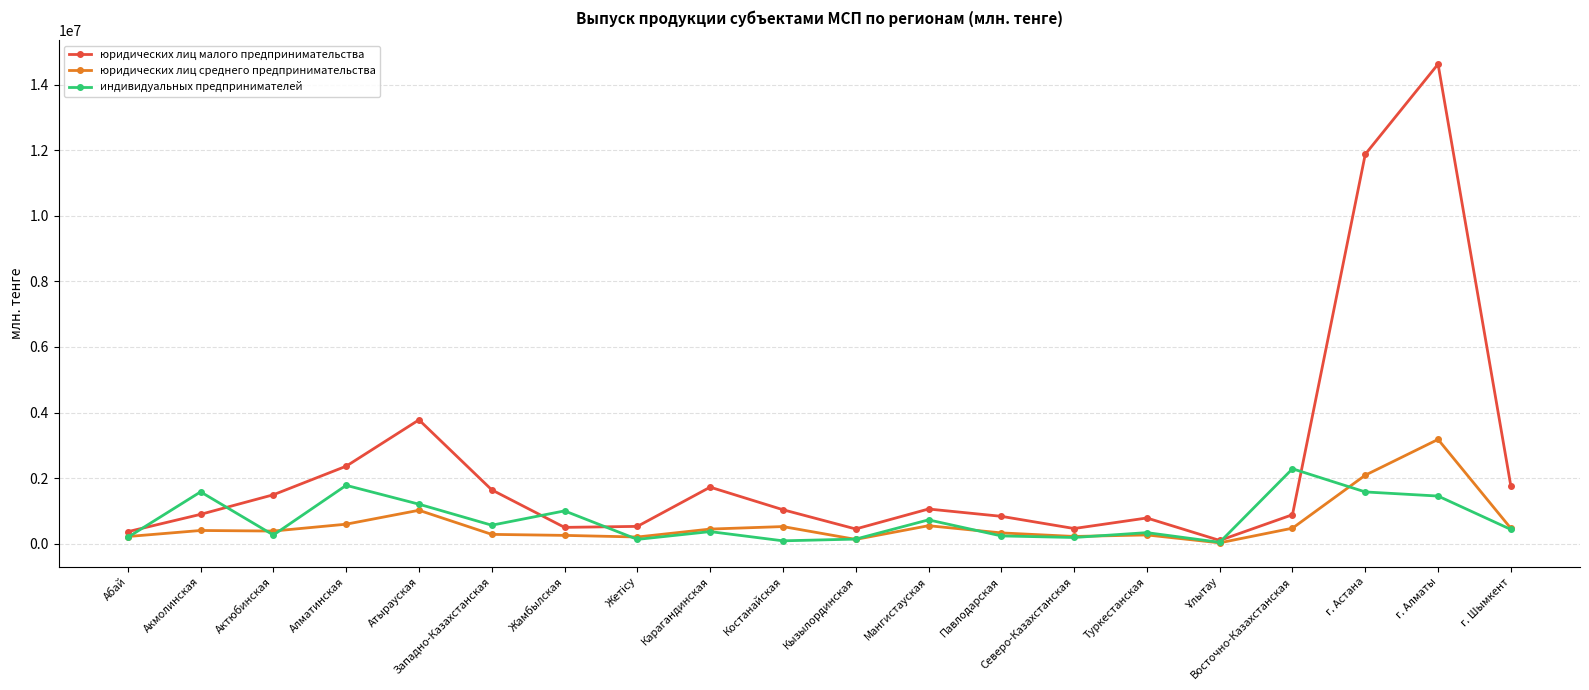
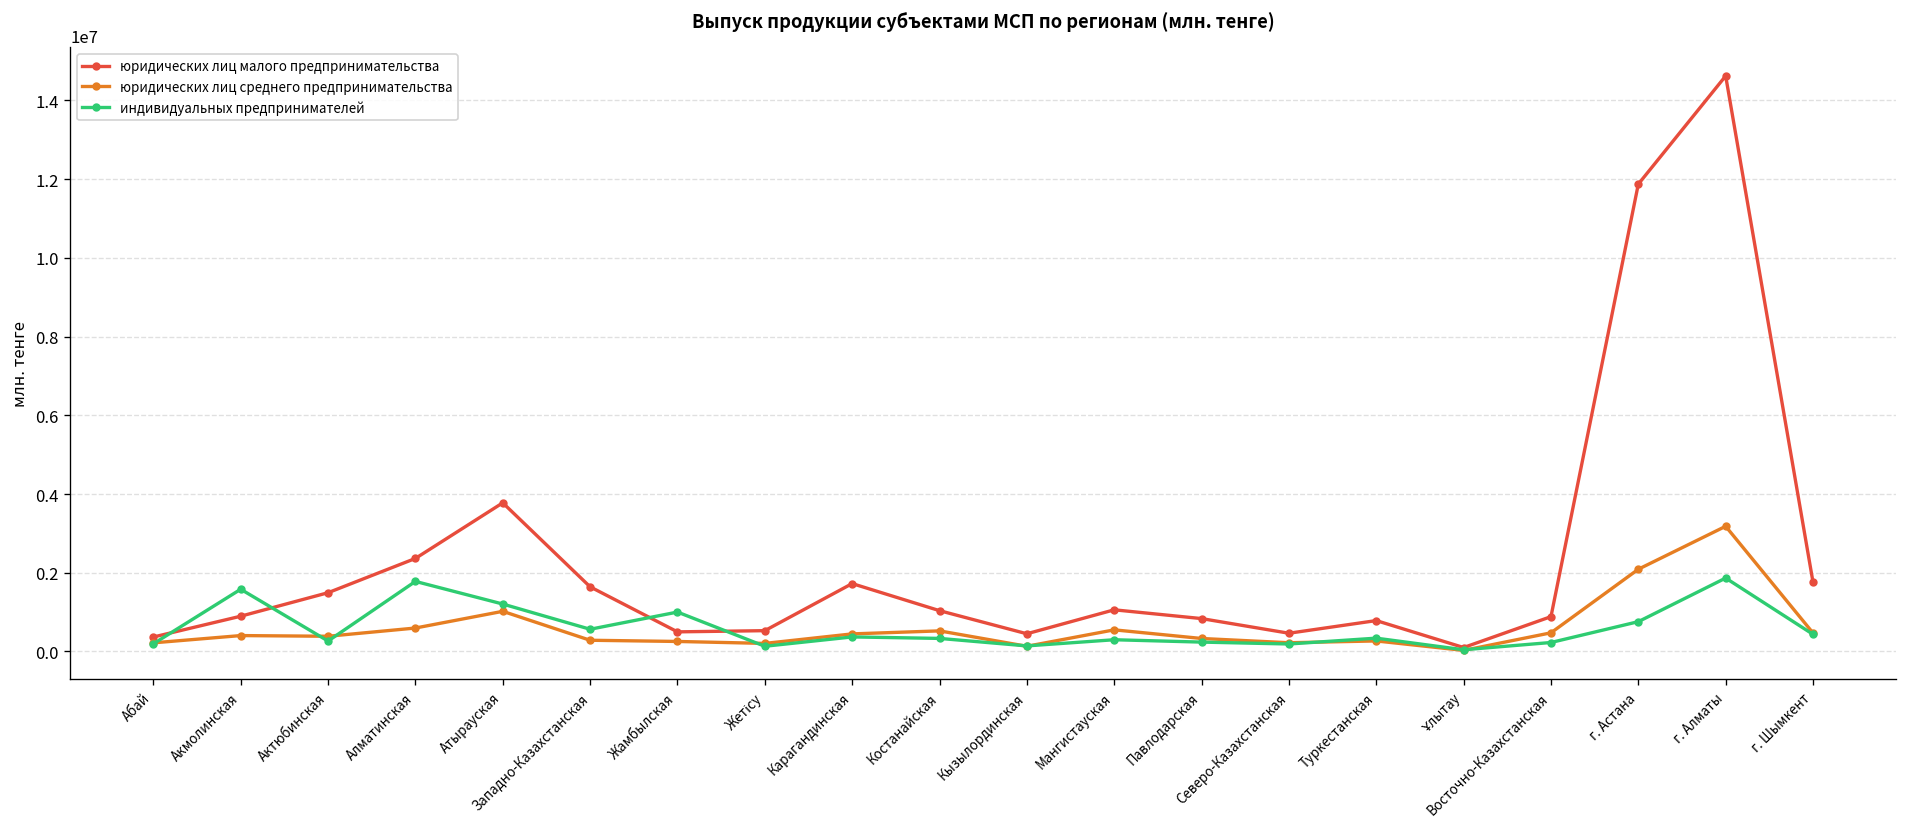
  {
    "индивидуальных предпринимателей": {
      "Акмолинская": 1600000,
      "Актюбинская": 300000,
      "Алматинская": 1800000,
      "Атырауская": 1200000,
      "Западно-Казахстанская": 600000,
      "Жамбылская": 1000000,
-     "Костанайская": 100000,
-     "Мангистауская": 700000,
+     "Костанайская": 300000,
+     "Мангистауская": 300000,
      "Павлодарская": 200000,
-     "Восточно-Казахстанская": 2300000,
-     "г. Астана": 1600000,
-     "г. Алматы": 1500000
+     "Восточно-Казахстанская": 200000,
+     "г. Астана": 800000,
+     "г. Алматы": 1900000
    }
  }
